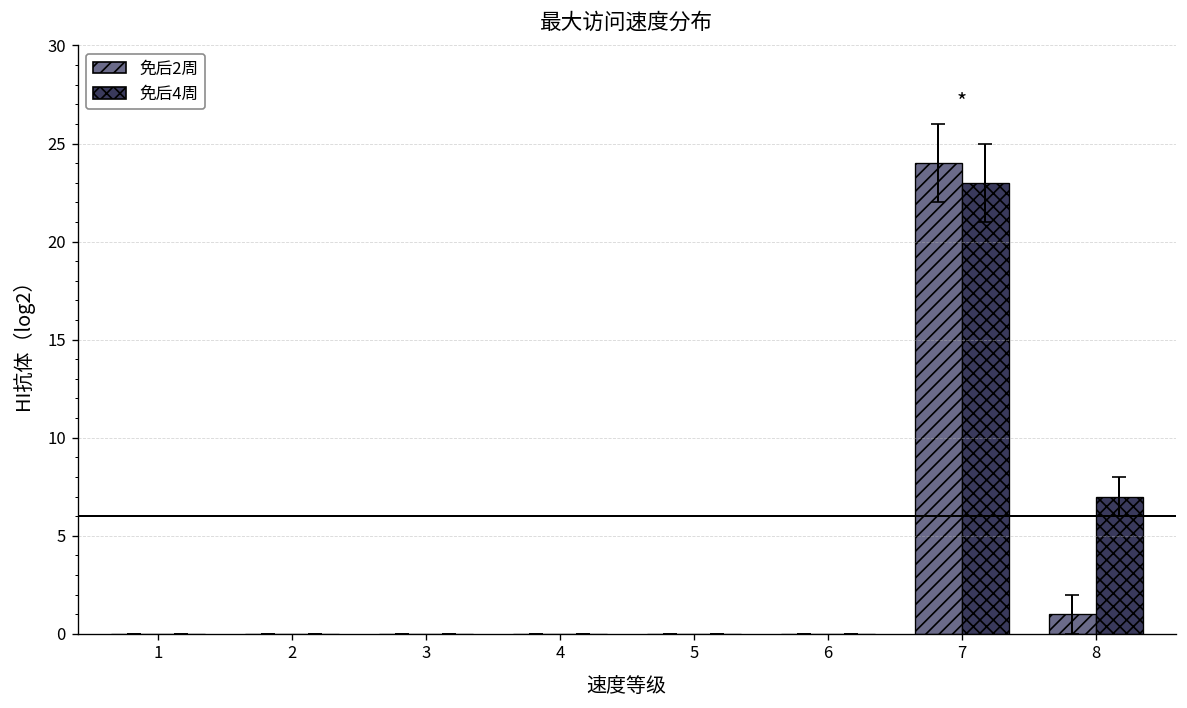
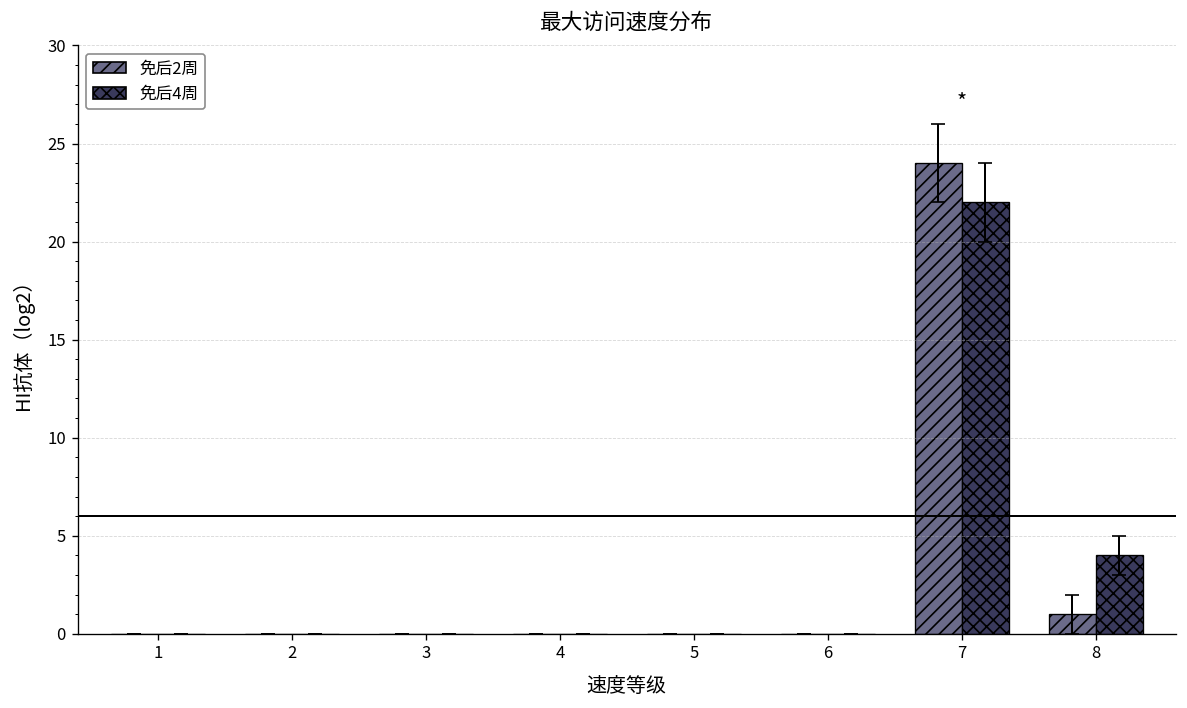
  {
    "免后2周": {
      "1": 0,
      "2": 0,
      "3": 0,
      "4": 0,
      "5": 0,
      "6": 0,
      "7": 24,
      "8": 1
    },
    "免后4周": {
      "1": 0,
      "2": 0,
      "3": 0,
      "4": 0,
      "5": 0,
      "6": 0,
-     "7": 23,
-     "8": 7
+     "7": 22,
+     "8": 4
    }
  }
